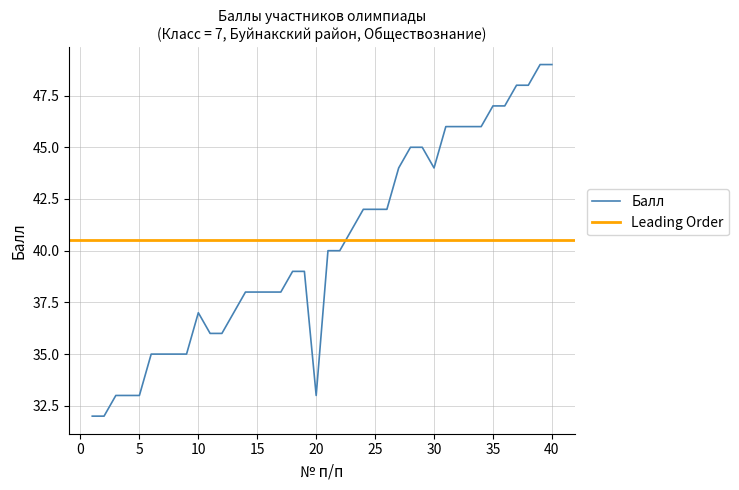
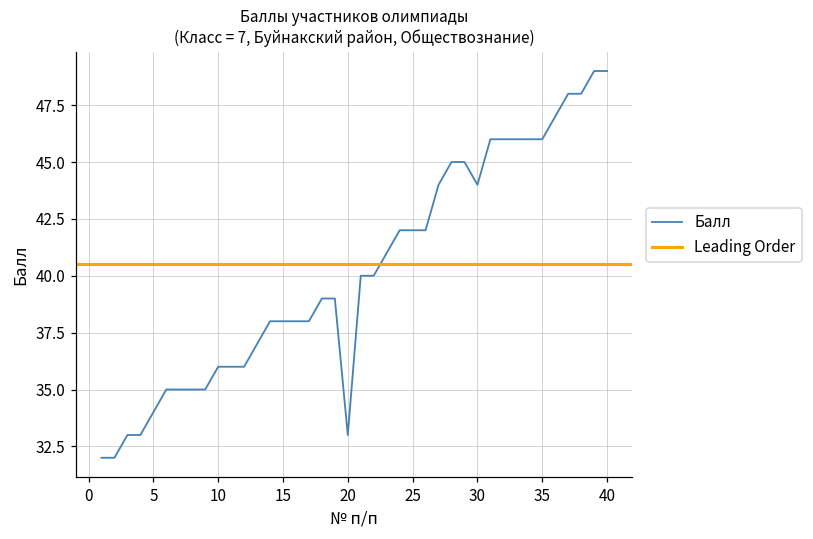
  {
-   "5": 33,
-   "10": 37,
+   "5": 34,
+   "10": 36,
    "15": 38,
    "20": 33,
    "25": 42,
    "30": 44,
-   "35": 47,
+   "35": 46,
    "40": 49
  }
